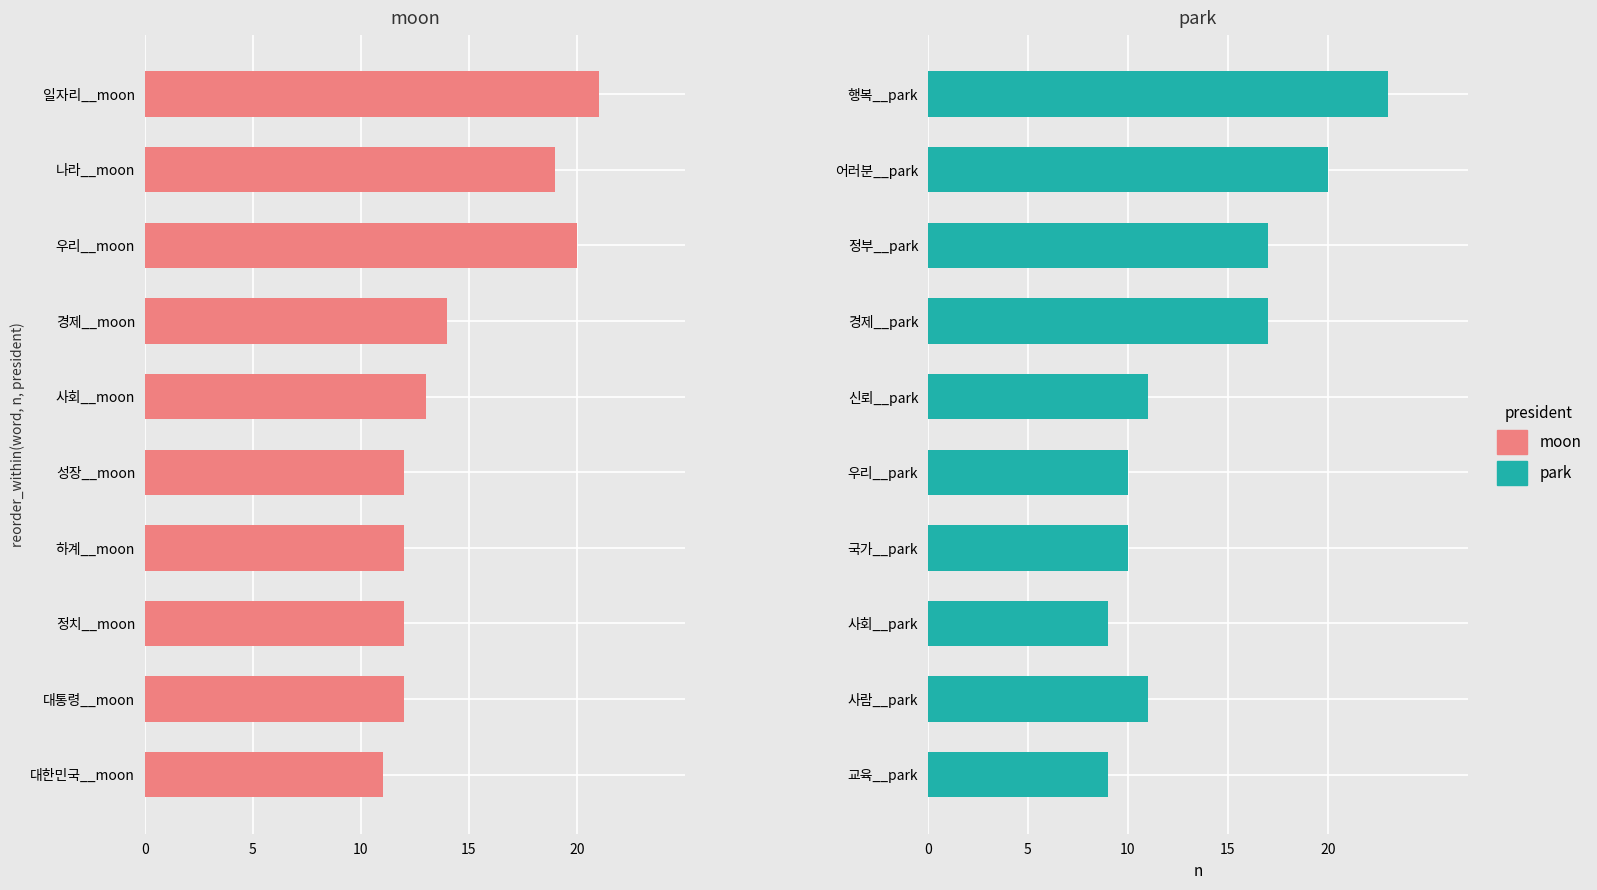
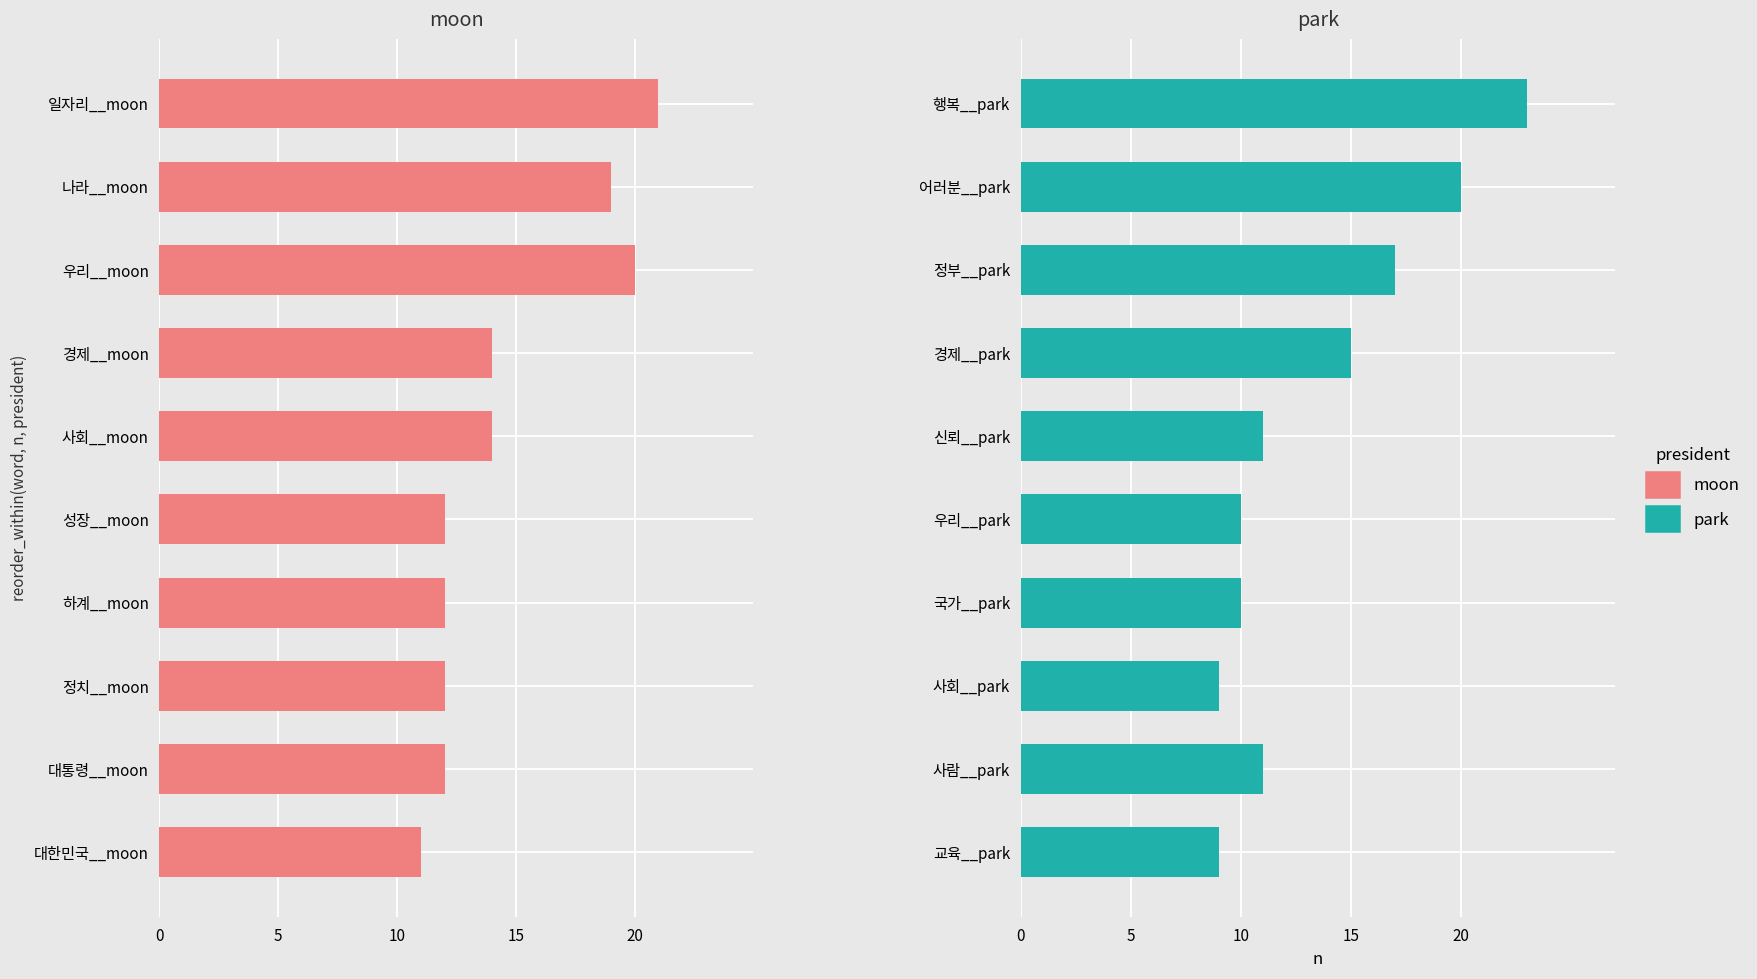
  {
    "moon": {
      "일자리__moon": 21,
      "나라__moon": 19,
      "우리__moon": 20,
      "경제__moon": 14,
-     "사회__moon": 13,
+     "사회__moon": 14,
      "성장__moon": 12,
      "하계__moon": 12,
      "정치__moon": 12,
      "대통령__moon": 12,
      "대한민국__moon": 11
    },
    "park": {
      "행복__park": 23,
      "어러분__park": 20,
      "정부__park": 17,
-     "경제__park": 17,
+     "경제__park": 15,
      "신뢰__park": 11,
      "우리__park": 10,
      "국가__park": 10,
      "사회__park": 9,
      "사람__park": 11,
      "교육__park": 9
    }
  }
